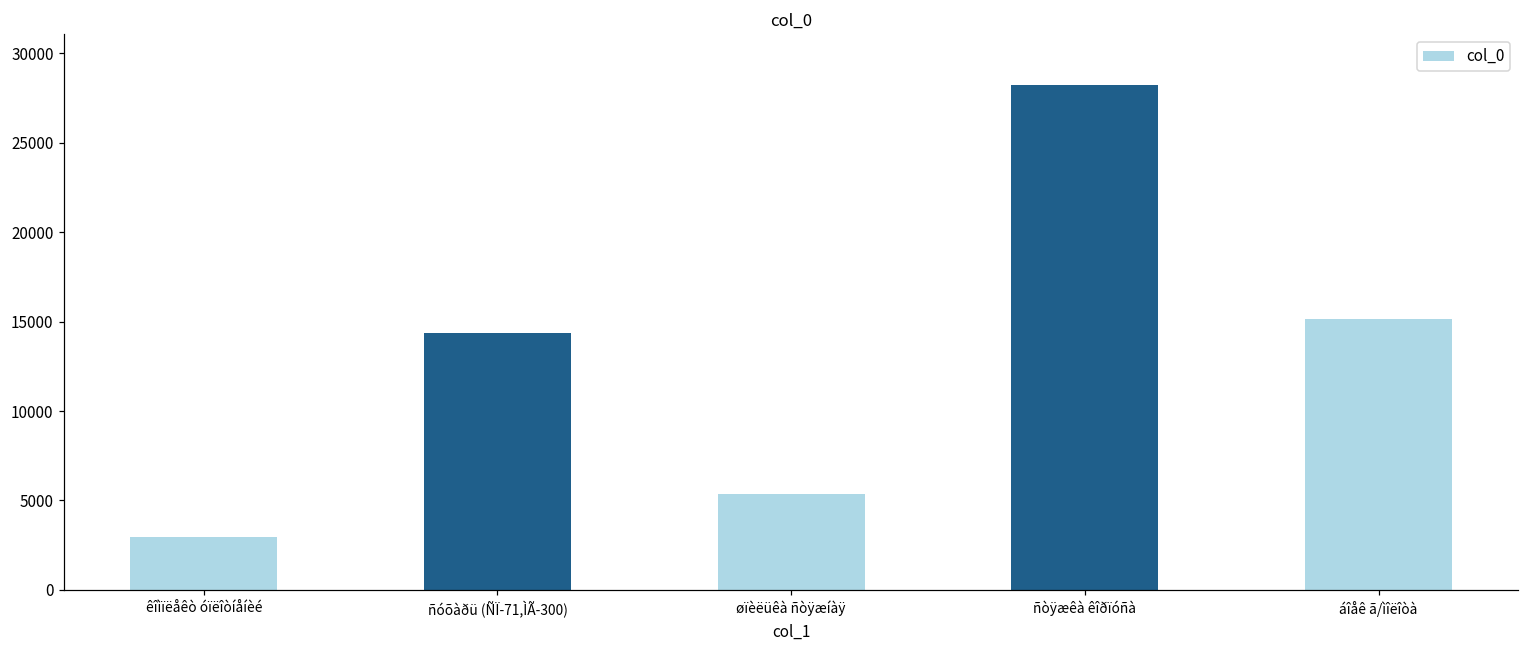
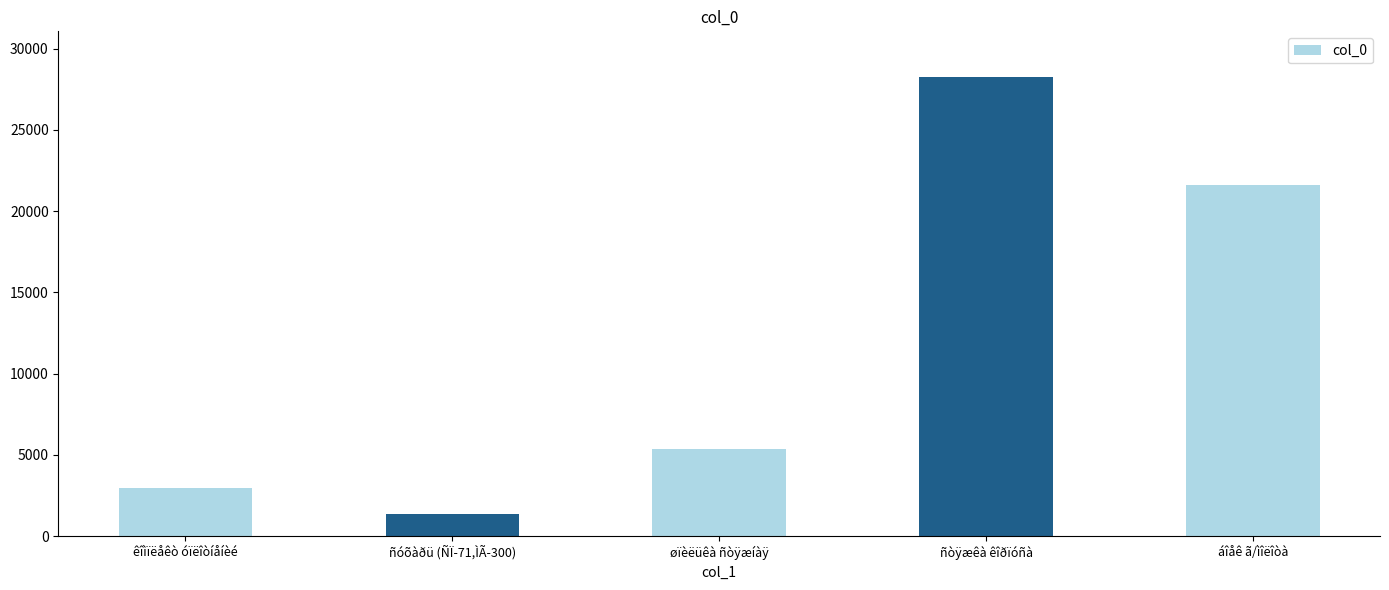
  {
    "êîìïëåêò óïëîòíåíèé": 3000,
-   "ñóõàðü (ÑÏ-71,ÌÃ-300)": 14400,
+   "ñóõàðü (ÑÏ-71,ÌÃ-300)": 1400,
    "øïèëüêà ñòÿæíàÿ": 5300,
    "ñòÿæêà êîðïóñà": 28200,
-   "áîåê ã/ìîëîòà": 15200
+   "áîåê ã/ìîëîòà": 21600
  }
